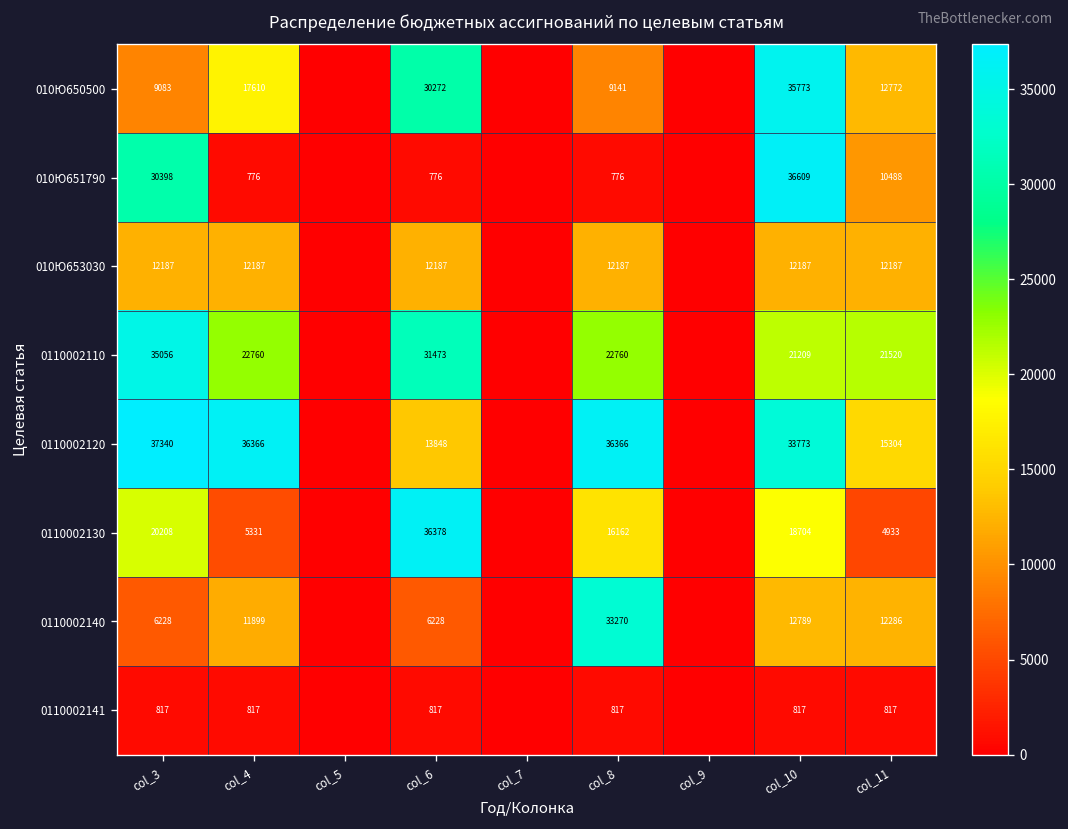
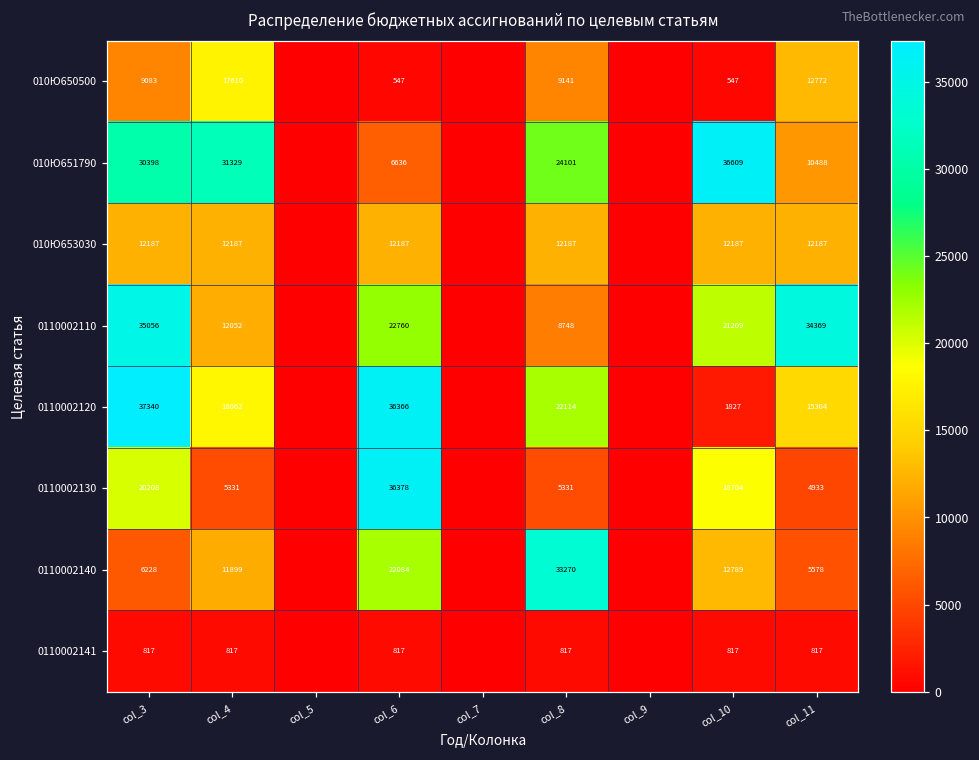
  {
    "010Ю650500": {
      "col_3": 9083,
      "col_4": 17610,
-     "col_6": 30272,
+     "col_6": 547,
      "col_8": 9141,
-     "col_10": 35773,
+     "col_10": 547,
      "col_11": 12772
    },
    "010Ю651790": {
      "col_3": 30398,
-     "col_4": 776,
-     "col_6": 776,
-     "col_8": 776,
+     "col_4": 31329,
+     "col_6": 6636,
+     "col_8": 24101,
      "col_10": 36609,
      "col_11": 10488
    },
    "010Ю653030": {
      "col_3": 12187,
      "col_4": 12187,
      "col_6": 12187,
      "col_8": 12187,
      "col_10": 12187,
      "col_11": 12187
    },
    "0110002110": {
      "col_3": 35056,
-     "col_4": 22760,
-     "col_6": 31473,
-     "col_8": 22760,
+     "col_4": 12052,
+     "col_6": 22760,
+     "col_8": 8748,
      "col_10": 21209,
-     "col_11": 21520
+     "col_11": 34369
    },
    "0110002120": {
      "col_3": 37340,
-     "col_4": 36366,
-     "col_6": 13848,
-     "col_8": 36366,
-     "col_10": 33773,
+     "col_4": 18062,
+     "col_6": 36366,
+     "col_8": 22114,
+     "col_10": 1827,
      "col_11": 15304
    },
    "0110002130": {
      "col_3": 20208,
      "col_4": 5331,
      "col_6": 36378,
-     "col_8": 16162,
+     "col_8": 5331,
      "col_10": 18704,
      "col_11": 4933
    },
    "0110002140": {
      "col_3": 6228,
      "col_4": 11899,
-     "col_6": 6228,
+     "col_6": 22084,
      "col_8": 33270,
      "col_10": 12789,
-     "col_11": 12286
+     "col_11": 5578
    },
    "0110002141": {
      "col_3": 817,
      "col_4": 817,
      "col_6": 817,
      "col_8": 817,
      "col_10": 817,
      "col_11": 817
    }
  }
